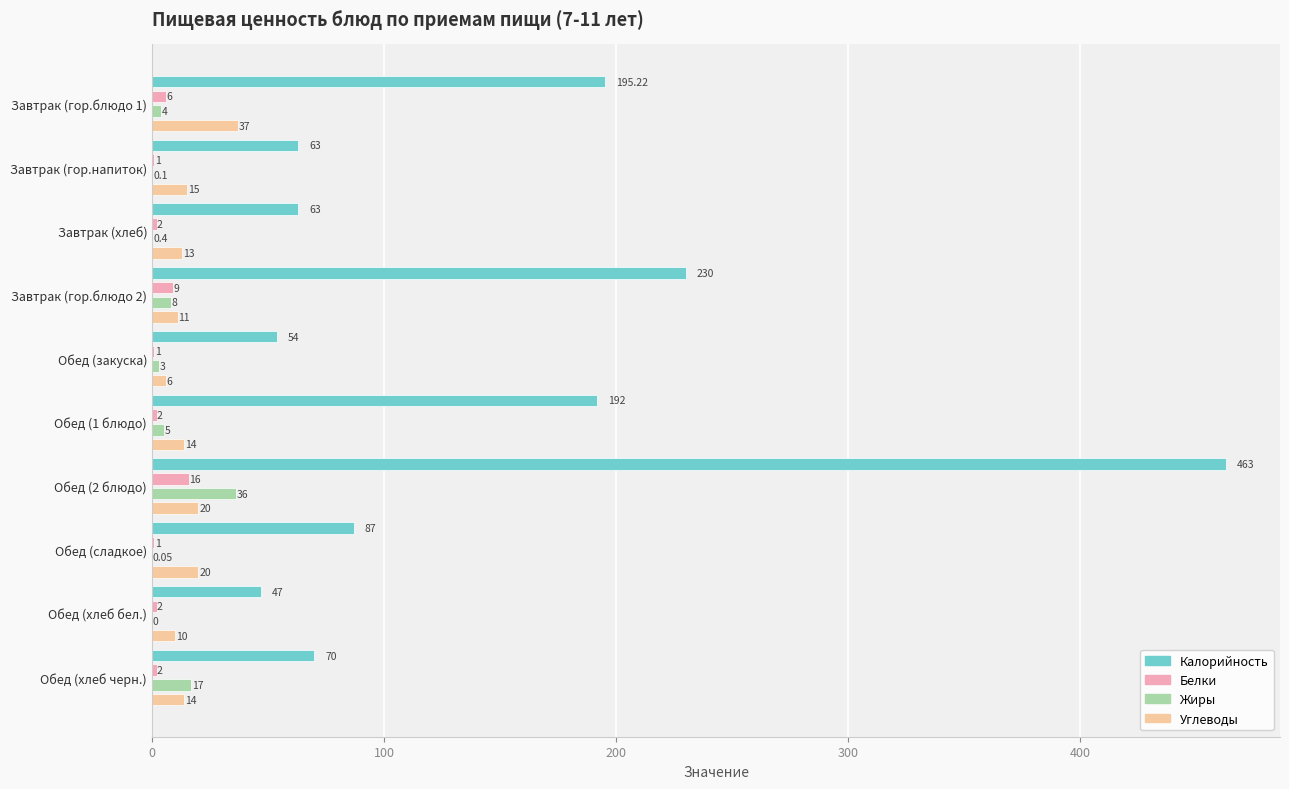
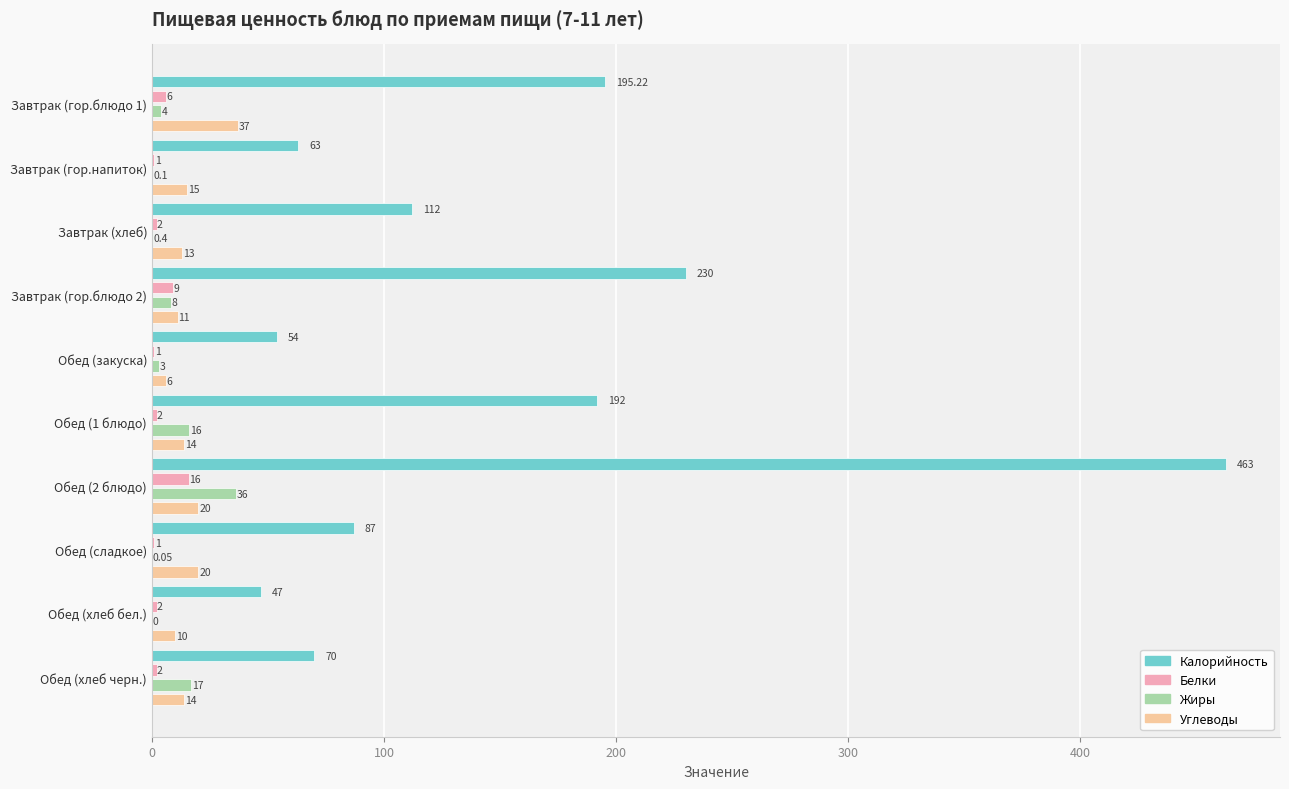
  {
    "Калорийность": {
      "Завтрак (гор.блюдо 1)": 195.22,
      "Завтрак (гор.напиток)": 63,
-     "Завтрак (хлеб)": 63,
+     "Завтрак (хлеб)": 112,
      "Завтрак (гор.блюдо 2)": 230,
      "Обед (закуска)": 54,
      "Обед (1 блюдо)": 192,
      "Обед (2 блюдо)": 463,
      "Обед (сладкое)": 87,
      "Обед (хлеб бел.)": 47,
      "Обед (хлеб черн.)": 70
    },
    "Жиры": {
      "Завтрак (гор.блюдо 1)": 4,
      "Завтрак (гор.напиток)": 0.1,
      "Завтрак (хлеб)": 0.4,
      "Завтрак (гор.блюдо 2)": 8,
      "Обед (закуска)": 3,
-     "Обед (1 блюдо)": 5,
+     "Обед (1 блюдо)": 16,
      "Обед (2 блюдо)": 36,
      "Обед (сладкое)": 0.05,
      "Обед (хлеб бел.)": 0,
      "Обед (хлеб черн.)": 17
    }
  }
